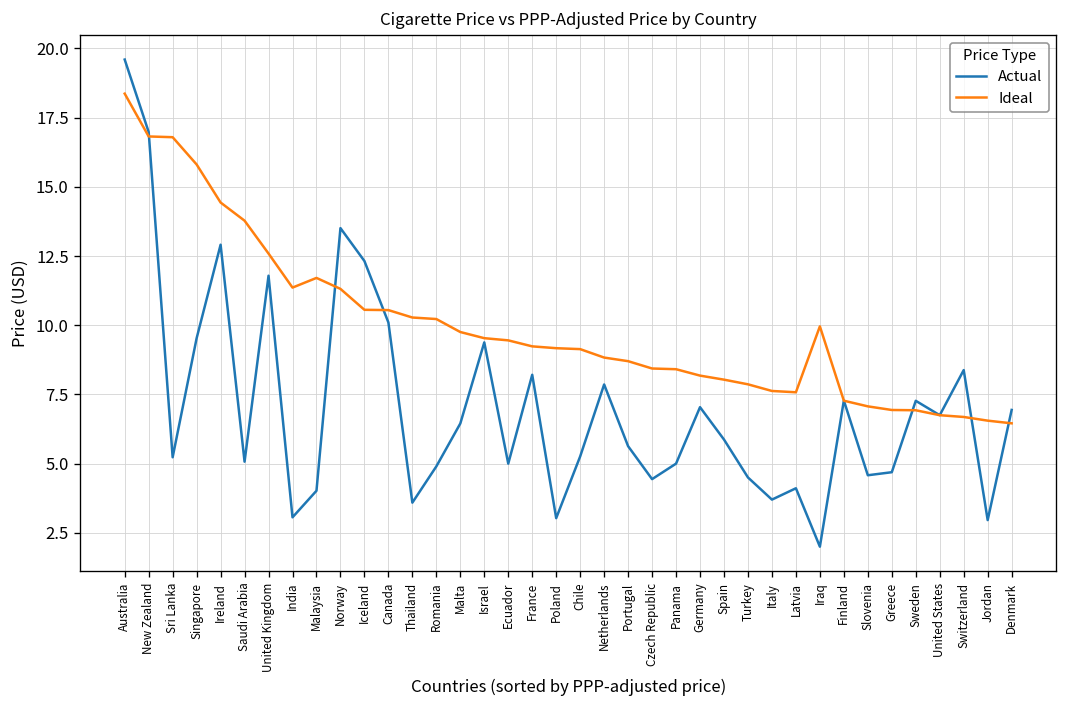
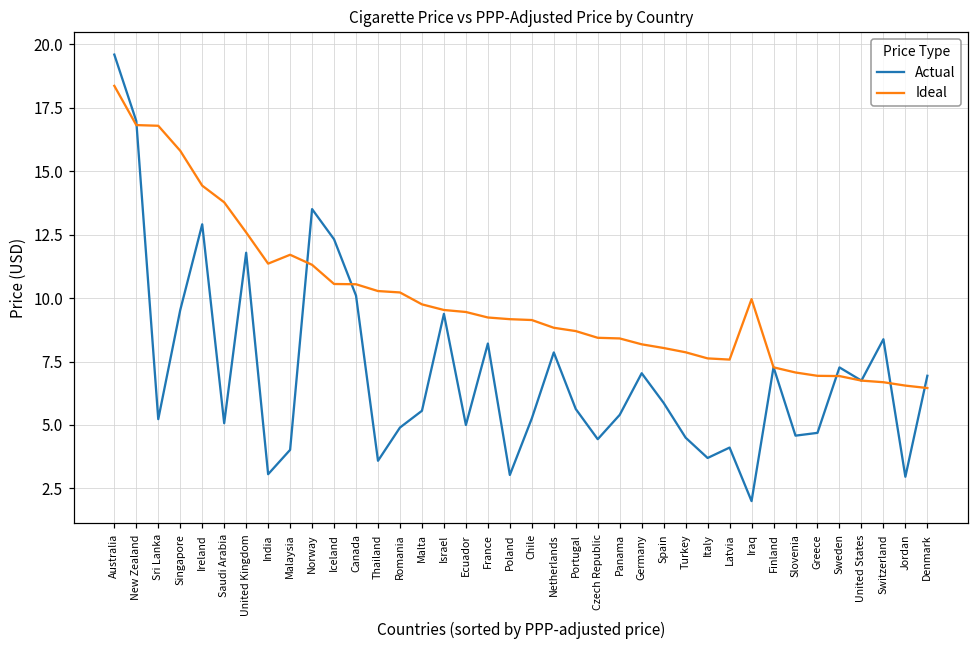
  {
    "Actual": {
      "Australia": 19.6,
      "New Zealand": 17.0,
      "Sri Lanka": 5.2,
      "Singapore": 9.5,
      "Ireland": 12.9,
      "Saudi Arabia": 5.1,
      "United Kingdom": 11.8,
      "India": 3.1,
      "Malaysia": 4.0,
      "Norway": 13.5,
      "Iceland": 12.3,
      "Canada": 10.1,
      "Thailand": 3.6,
      "Romania": 4.9,
-     "Malta": 6.5,
+     "Malta": 5.6,
      "Israel": 9.4,
      "Ecuador": 5.0,
      "France": 8.2,
      "Poland": 3.0,
      "Chile": 5.3,
      "Netherlands": 7.9,
      "Portugal": 5.6,
      "Czech Republic": 4.4,
-     "Panama": 5.0,
+     "Panama": 5.4,
      "Germany": 7.0,
      "Spain": 5.9,
      "Turkey": 4.5,
      "Italy": 3.7,
      "Latvia": 4.1,
      "Iraq": 2.0,
      "Slovenia": 4.6,
      "Greece": 4.7,
      "Sweden": 7.3,
      "Switzerland": 8.4,
      "Jordan": 3.0,
      "Denmark": 6.9
    },
    "Ideal": {
      "Australia": 18.4,
      "New Zealand": 16.8,
      "Sri Lanka": 16.8,
      "Singapore": 15.8,
      "Ireland": 14.4,
      "Saudi Arabia": 13.8,
      "United Kingdom": 12.6,
      "India": 11.4,
      "Malaysia": 11.7,
      "Norway": 11.3,
      "Iceland": 10.6,
      "Canada": 10.5,
      "Thailand": 10.3,
      "Romania": 10.2,
      "Malta": 9.8,
      "Israel": 9.5,
      "Ecuador": 9.5,
      "France": 9.2,
      "Poland": 9.2,
      "Chile": 9.1,
      "Netherlands": 8.8,
      "Portugal": 8.7,
      "Czech Republic": 8.4,
      "Panama": 8.4,
      "Germany": 8.2,
      "Spain": 8.0,
      "Turkey": 7.9,
      "Italy": 7.6,
      "Latvia": 7.6,
      "Iraq": 10.0,
      "Slovenia": 7.1,
      "Greece": 6.9,
      "Sweden": 6.9,
      "Switzerland": 6.7,
      "Jordan": 6.6,
      "Denmark": 6.5
    }
  }
